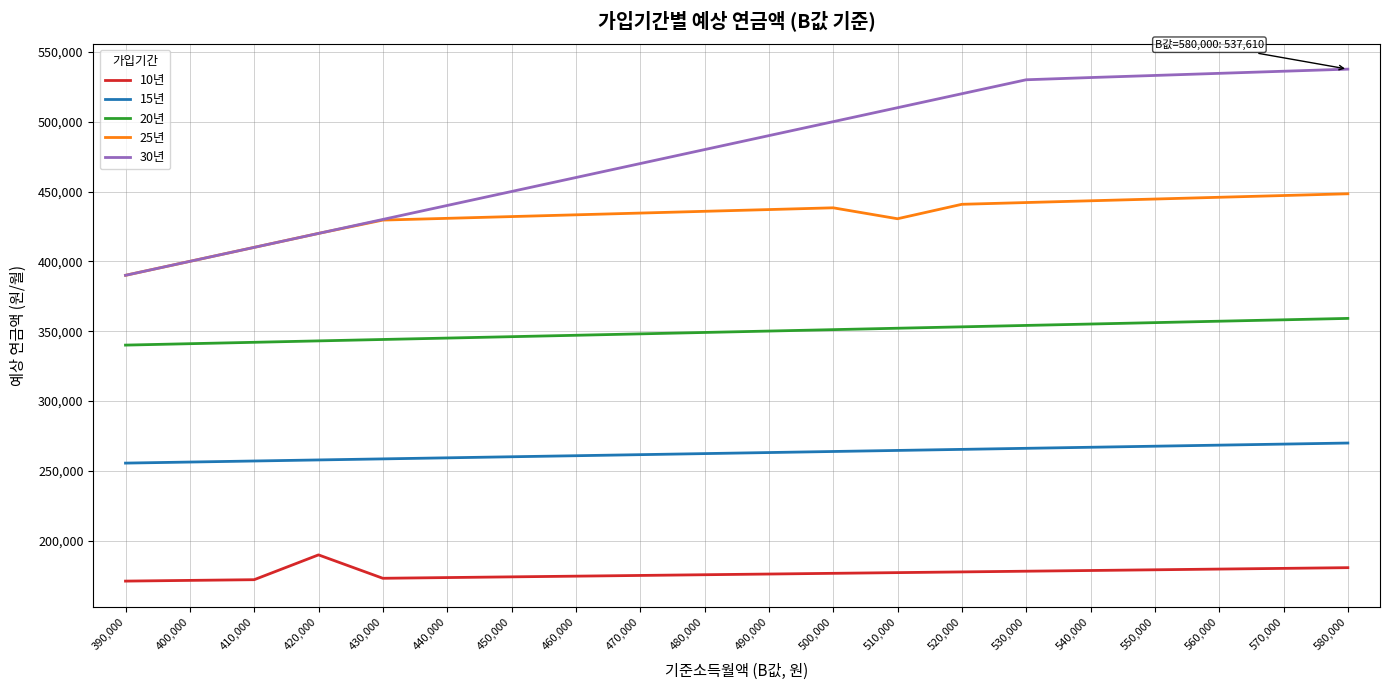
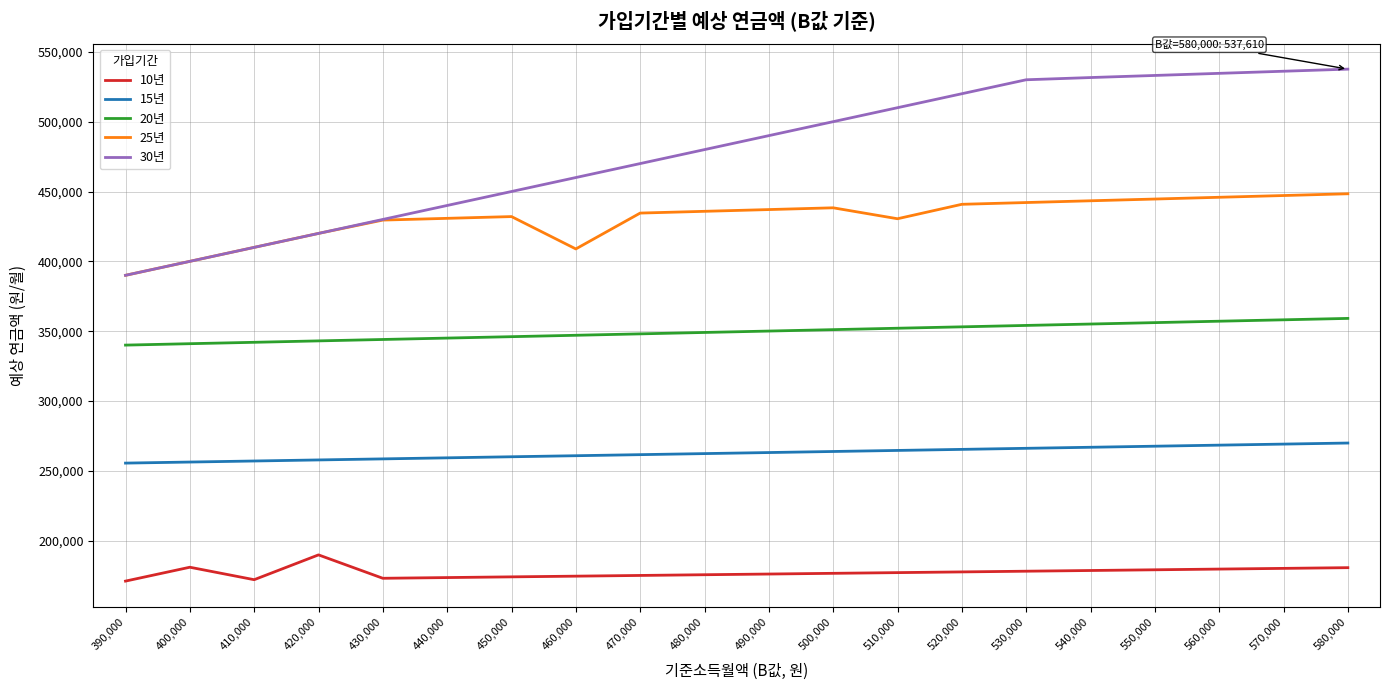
  {
    "10년": {
      "390,000": "171,000",
-     "400,000": "172,000",
+     "400,000": "181,000",
      "410,000": "172,000",
      "420,000": "190,000",
      "430,000": "173,000",
      "440,000": "174,000",
      "450,000": "174,000",
      "460,000": "175,000",
      "470,000": "175,000",
      "480,000": "176,000",
      "490,000": "176,000",
      "500,000": "177,000",
      "510,000": "177,000",
      "520,000": "178,000",
      "530,000": "178,000",
      "540,000": "179,000",
      "550,000": "179,000",
      "560,000": "180,000",
      "570,000": "180,000",
      "580,000": "181,000"
    },
    "15년": {
      "390,000": "256,000",
      "400,000": "256,000",
      "410,000": "257,000",
      "420,000": "258,000",
      "430,000": "259,000",
      "440,000": "259,000",
      "450,000": "260,000",
      "460,000": "261,000",
      "470,000": "262,000",
      "480,000": "262,000",
      "490,000": "263,000",
      "500,000": "264,000",
      "510,000": "265,000",
      "520,000": "265,000",
      "530,000": "266,000",
      "540,000": "267,000",
      "550,000": "268,000",
      "560,000": "268,000",
      "570,000": "269,000",
      "580,000": "270,000"
    },
    "20년": {
      "390,000": "340,000",
      "400,000": "341,000",
      "410,000": "342,000",
      "420,000": "343,000",
      "430,000": "344,000",
      "440,000": "345,000",
      "450,000": "346,000",
      "460,000": "347,000",
      "470,000": "348,000",
      "480,000": "349,000",
      "490,000": "350,000",
      "500,000": "351,000",
      "510,000": "352,000",
      "520,000": "353,000",
      "530,000": "354,000",
      "540,000": "355,000",
      "550,000": "356,000",
      "560,000": "357,000",
      "570,000": "358,000",
      "580,000": "359,000"
    },
    "25년": {
      "440,000": "431,000",
      "450,000": "432,000",
-     "460,000": "433,000",
+     "460,000": "409,000",
      "470,000": "435,000",
      "480,000": "436,000",
      "490,000": "437,000",
      "500,000": "438,000",
      "510,000": "431,000",
      "520,000": "441,000",
      "530,000": "442,000",
      "540,000": "443,000",
      "550,000": "445,000",
      "560,000": "446,000",
      "570,000": "447,000",
      "580,000": "448,000"
    },
    "30년": {
      "440,000": "440,000",
      "450,000": "450,000",
      "460,000": "460,000",
      "470,000": "470,000",
      "480,000": "480,000",
      "490,000": "490,000",
      "500,000": "500,000",
      "510,000": "510,000",
      "520,000": "520,000",
      "530,000": "530,000",
      "540,000": "532,000",
      "550,000": "533,000",
      "560,000": "535,000",
      "580,000": "538,000"
    }
  }
